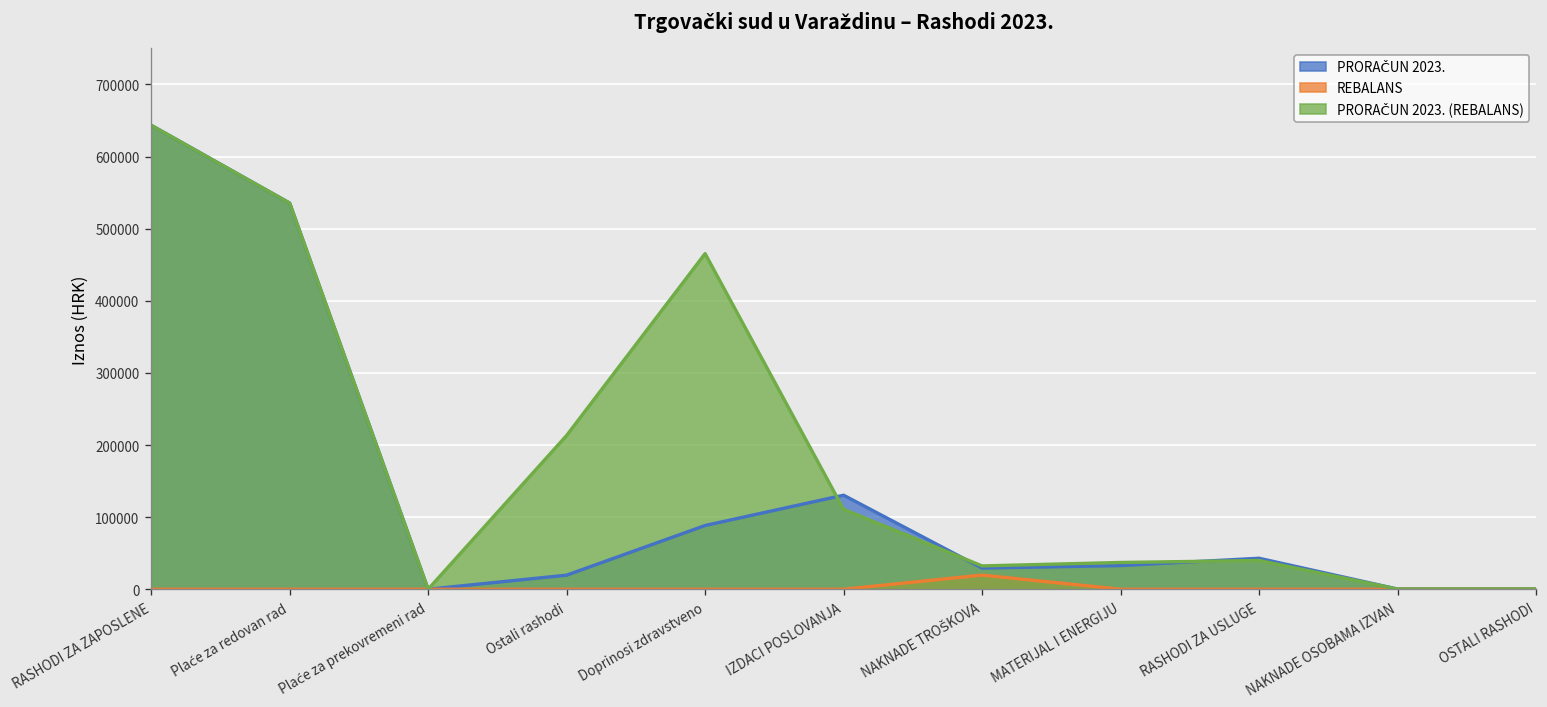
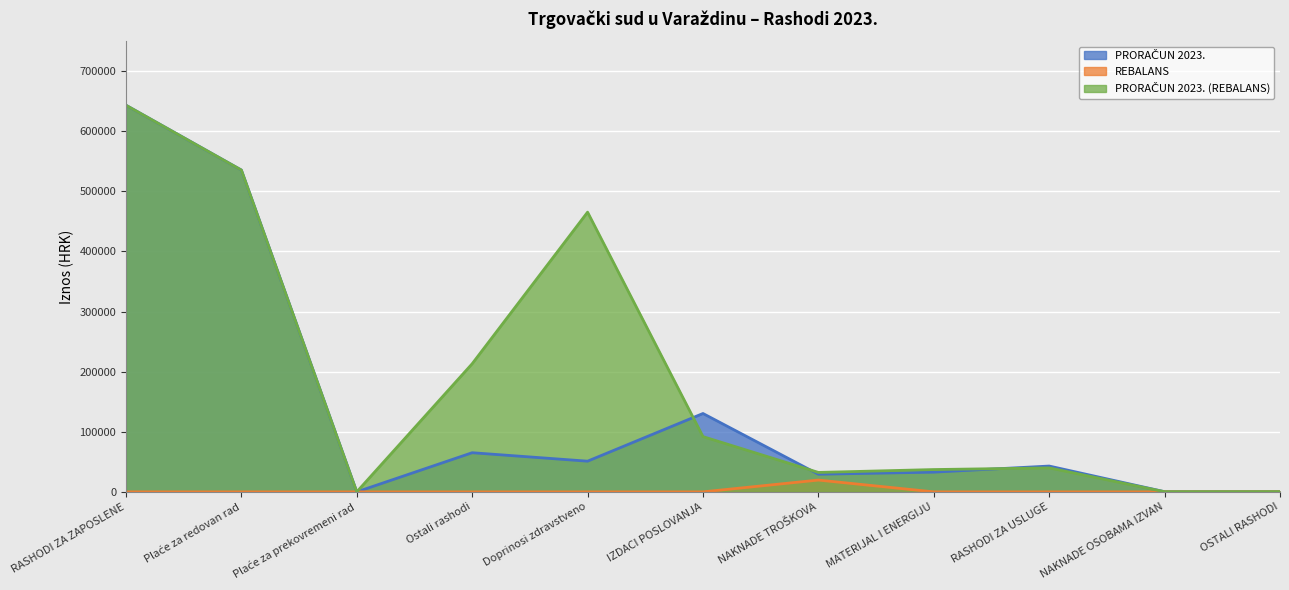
  {
    "PRORAČUN 2023.": {
-     "Ostali rashodi": 20000,
-     "Doprinosi zdravstveno": 90000,
+     "Ostali rashodi": 70000,
+     "Doprinosi zdravstveno": 50000,
      "IZDACI POSLOVANJA": 130000
    },
    "REBALANS": {
      "RASHODI ZA ZAPOSLENE": 0,
      "Plaće za redovan rad": 0,
      "Ostali rashodi": 0,
      "Doprinosi zdravstveno": 0,
      "IZDACI POSLOVANJA": 0,
      "NAKNADE TROŠKOVA": 20000,
      "MATERIJAL I ENERGIJU": 0,
      "RASHODI ZA USLUGE": 0
    },
    "PRORAČUN 2023. (REBALANS)": {
      "Ostali rashodi": 210000,
      "Doprinosi zdravstveno": 470000,
-     "IZDACI POSLOVANJA": 110000
+     "IZDACI POSLOVANJA": 90000
    }
  }
